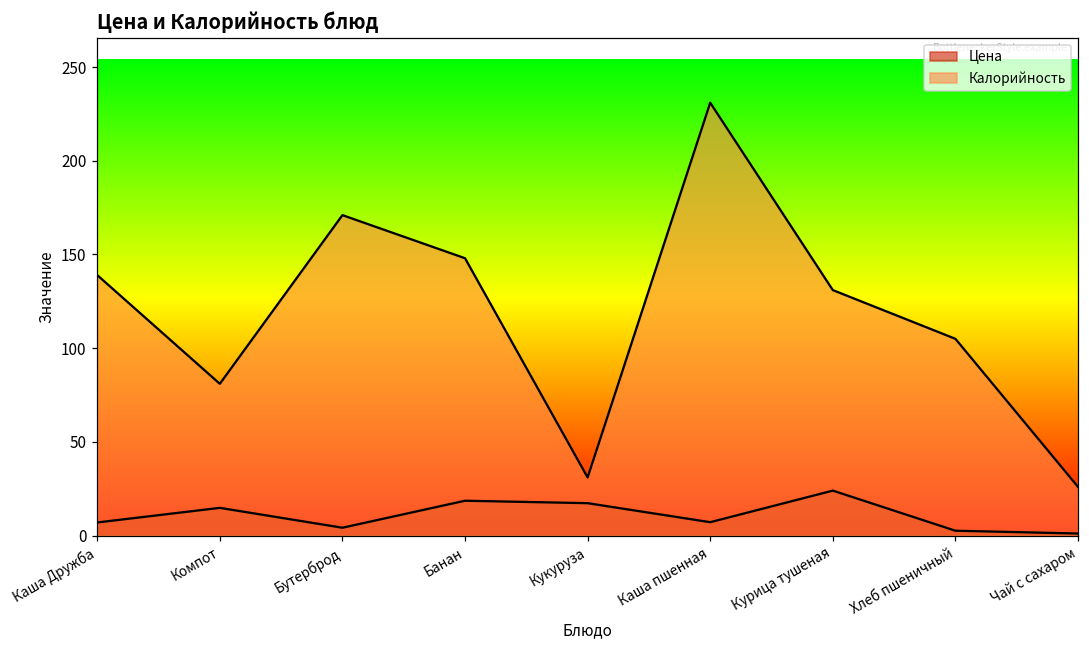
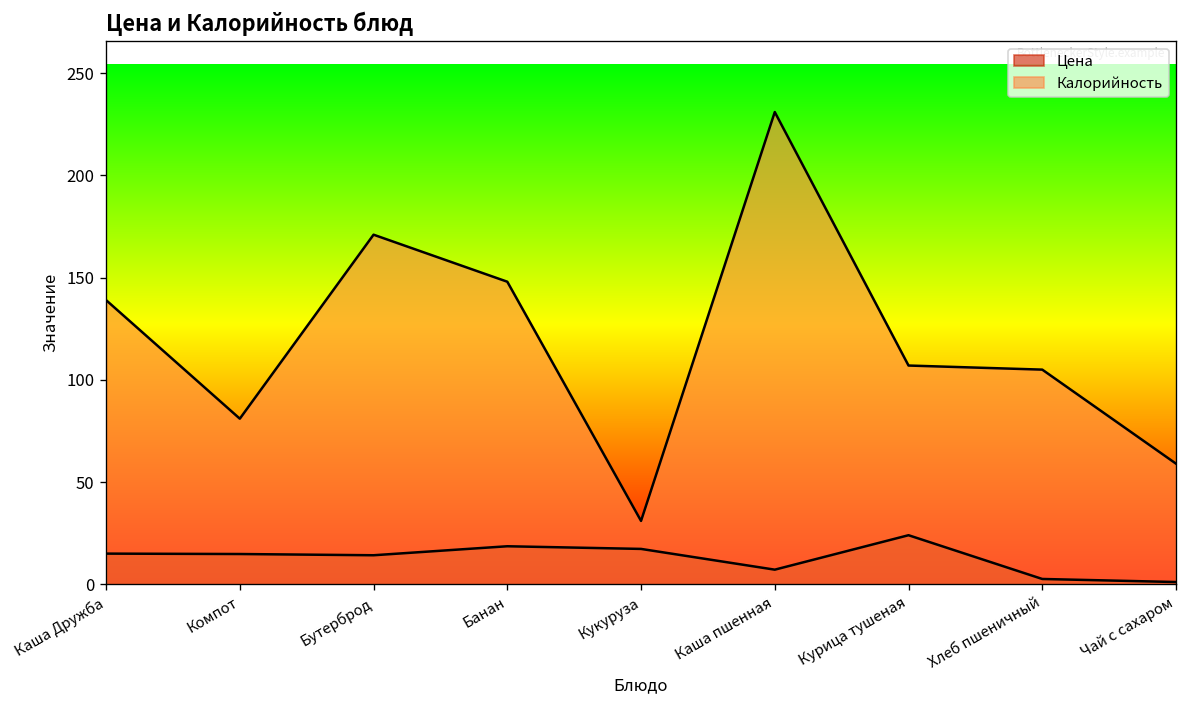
  {
    "Цена": {
-     "Каша Дружба": 7,
+     "Каша Дружба": 15,
      "Компот": 15,
-     "Бутерброд": 4,
+     "Бутерброд": 14,
      "Банан": 19,
      "Кукуруза": 17,
      "Каша пшенная": 7,
      "Курица тушеная": 24,
      "Хлеб пшеничный": 3,
      "Чай с сахаром": 1
    },
    "Калорийность": {
      "Каша Дружба": 139,
      "Компот": 81,
      "Бутерброд": 171,
      "Банан": 148,
      "Кукуруза": 31,
      "Каша пшенная": 231,
-     "Курица тушеная": 131,
+     "Курица тушеная": 107,
      "Хлеб пшеничный": 105,
-     "Чай с сахаром": 26
+     "Чай с сахаром": 59
    }
  }
